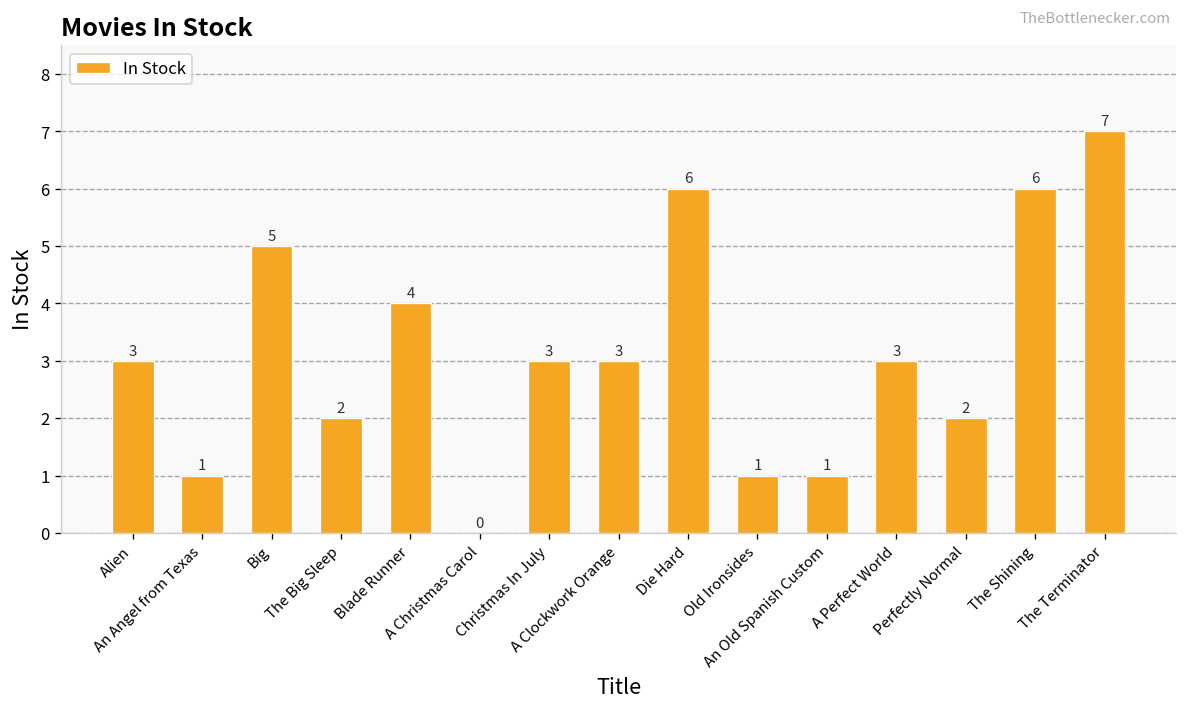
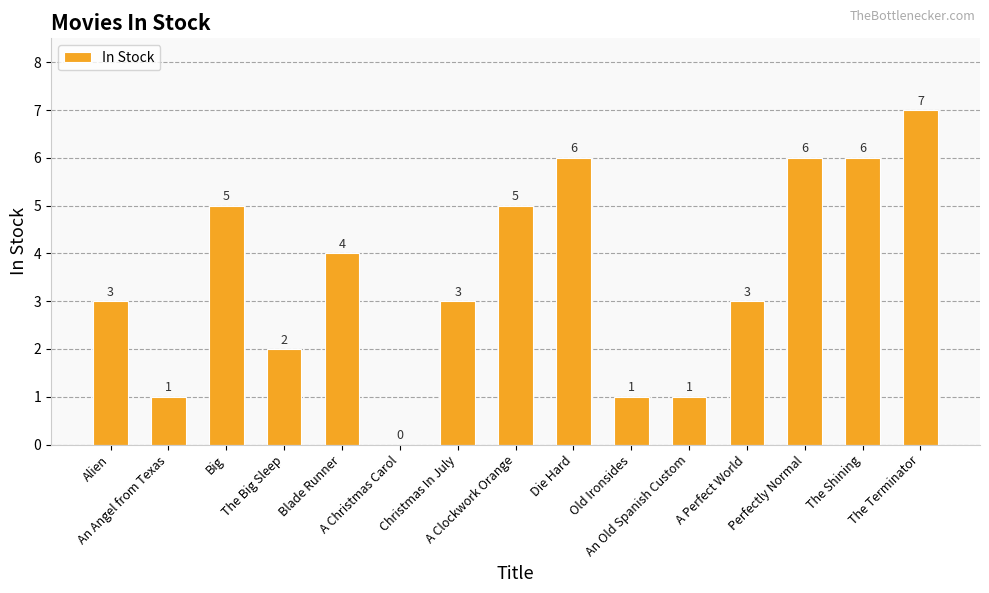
  {
    "Alien": 3,
    "An Angel from Texas": 1,
    "Big": 5,
    "The Big Sleep": 2,
    "Blade Runner": 4,
    "A Christmas Carol": 0,
    "Christmas In July": 3,
-   "A Clockwork Orange": 3,
+   "A Clockwork Orange": 5,
    "Die Hard": 6,
    "Old Ironsides": 1,
    "An Old Spanish Custom": 1,
    "A Perfect World": 3,
-   "Perfectly Normal": 2,
+   "Perfectly Normal": 6,
    "The Shining": 6,
    "The Terminator": 7
  }
